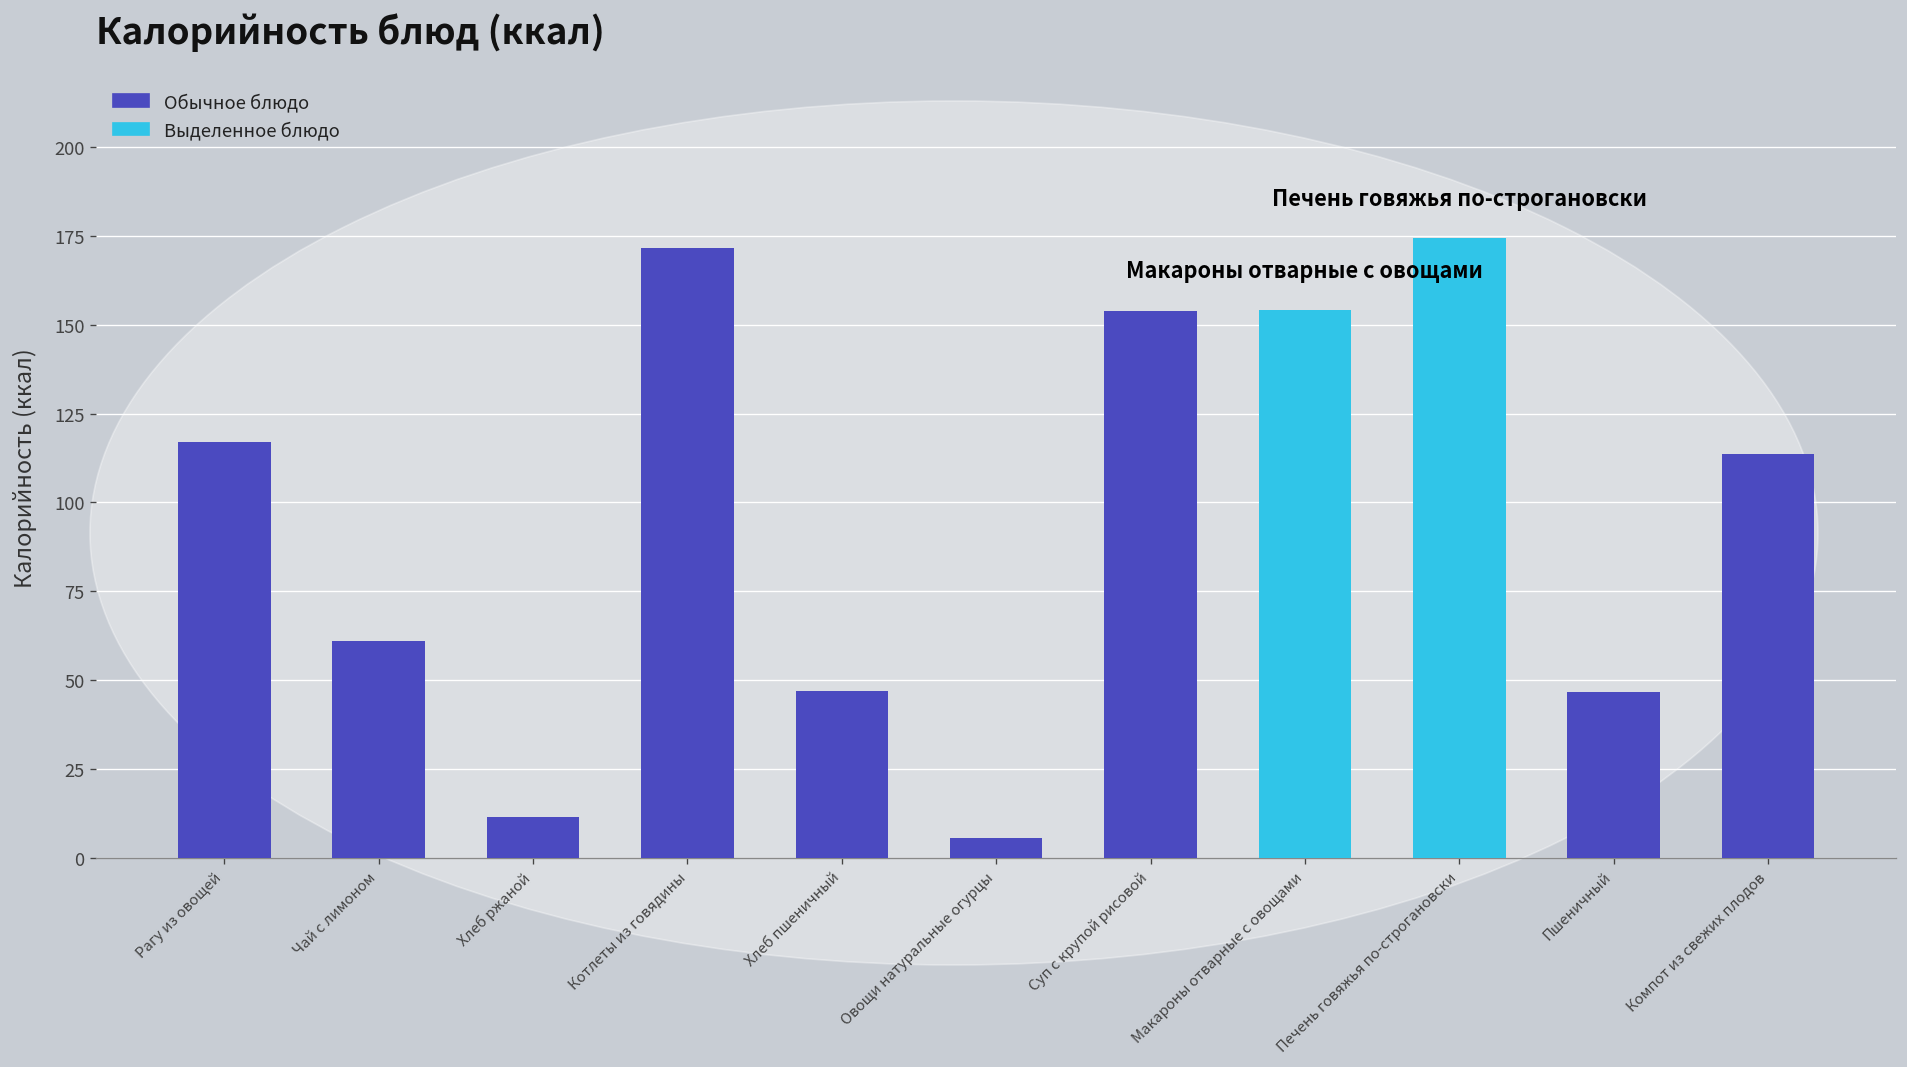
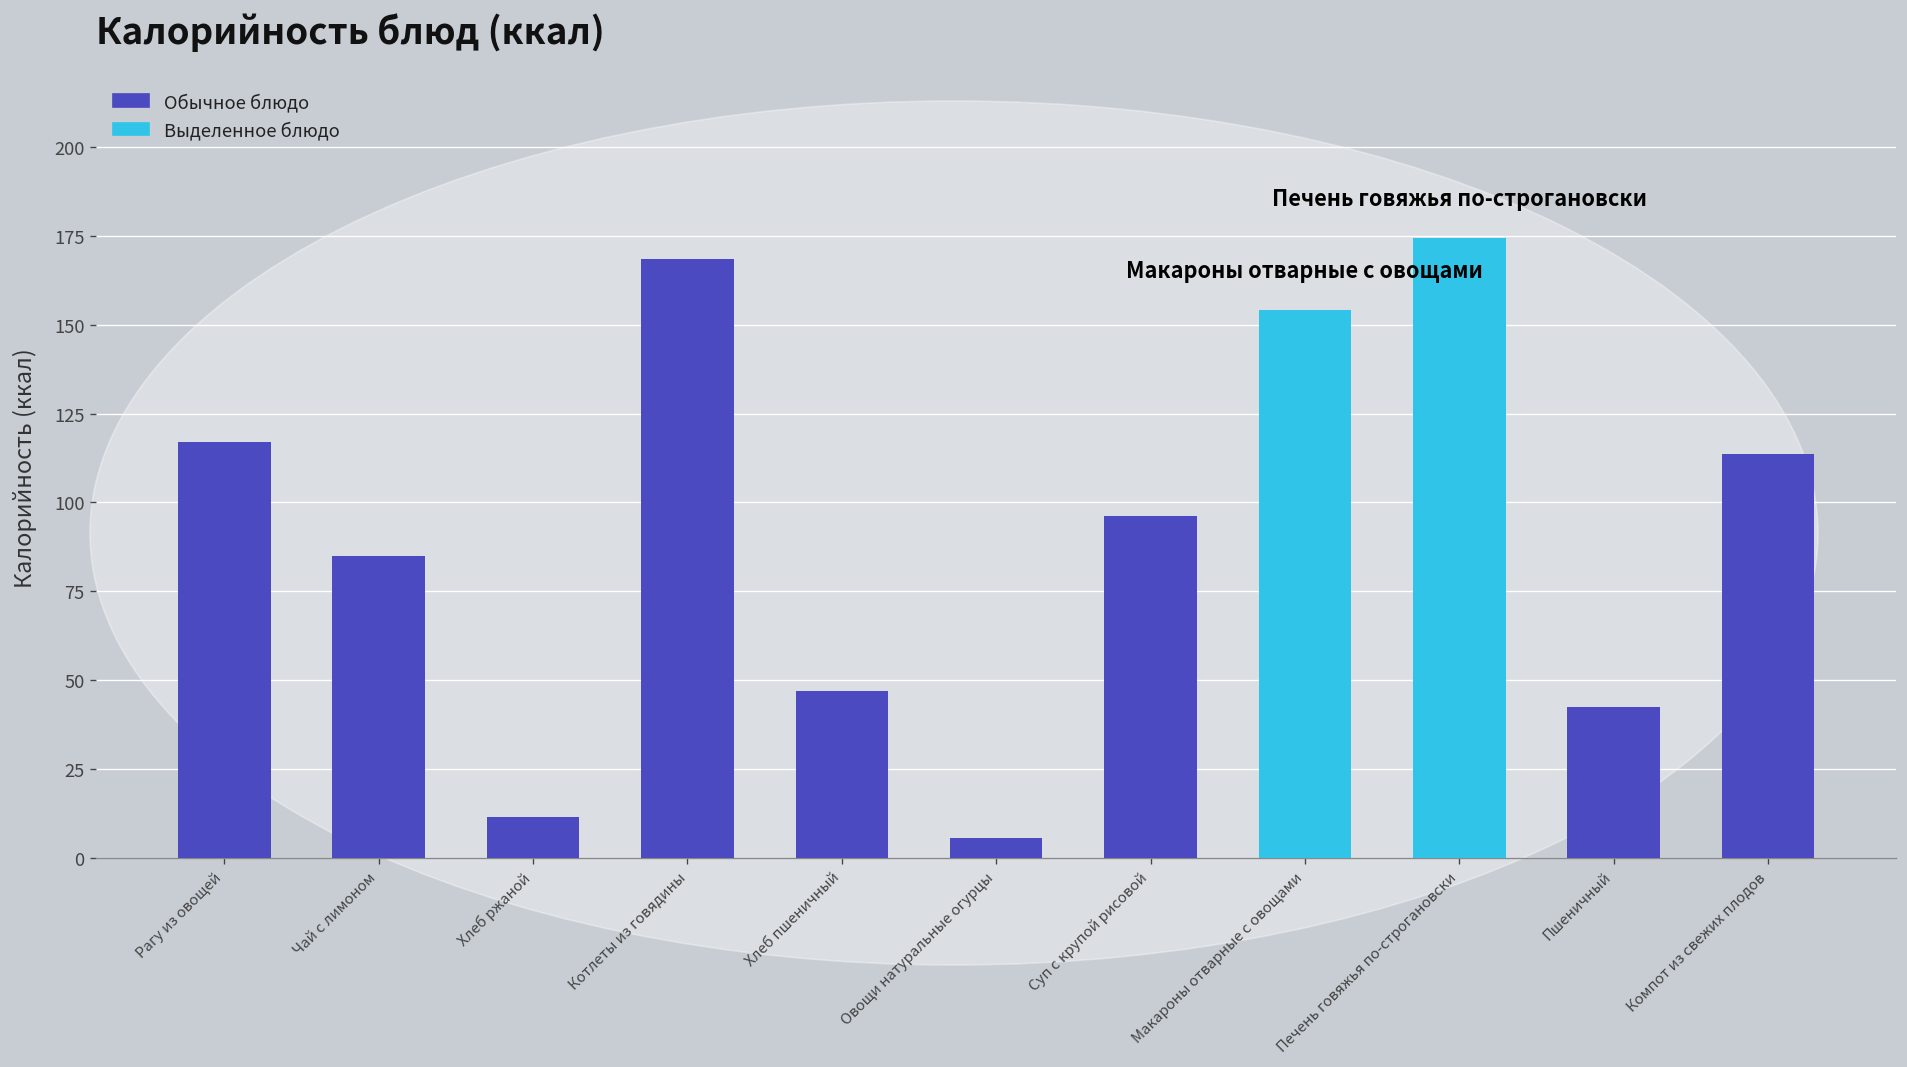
  {
    "Рагу из овощей": 117,
-   "Чай с лимоном": 61,
+   "Чай с лимоном": 85,
    "Хлеб ржаной": 12,
-   "Котлеты из говядины": 172,
+   "Котлеты из говядины": 168,
    "Хлеб пшеничный": 47,
    "Овощи натуральные огурцы": 6,
-   "Суп с крупой рисовой": 154,
+   "Суп с крупой рисовой": 96,
    "Макароны отварные с овощами": 154,
    "Печень говяжья по-строгановски": 174,
-   "Пшеничный": 47,
+   "Пшеничный": 43,
    "Компот из свежих плодов": 114
  }
